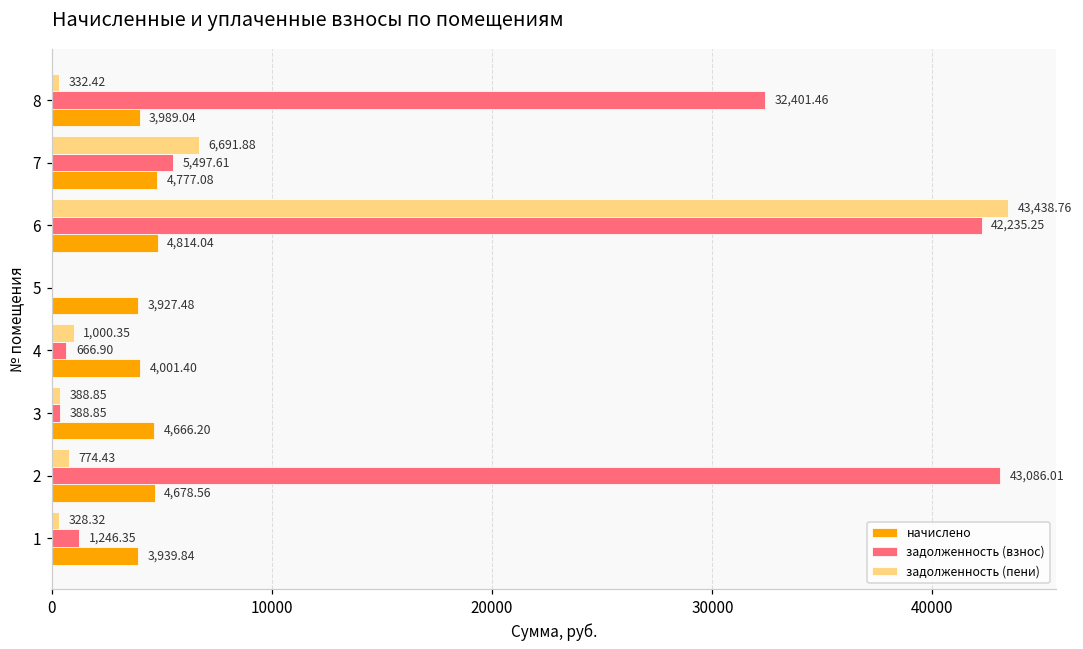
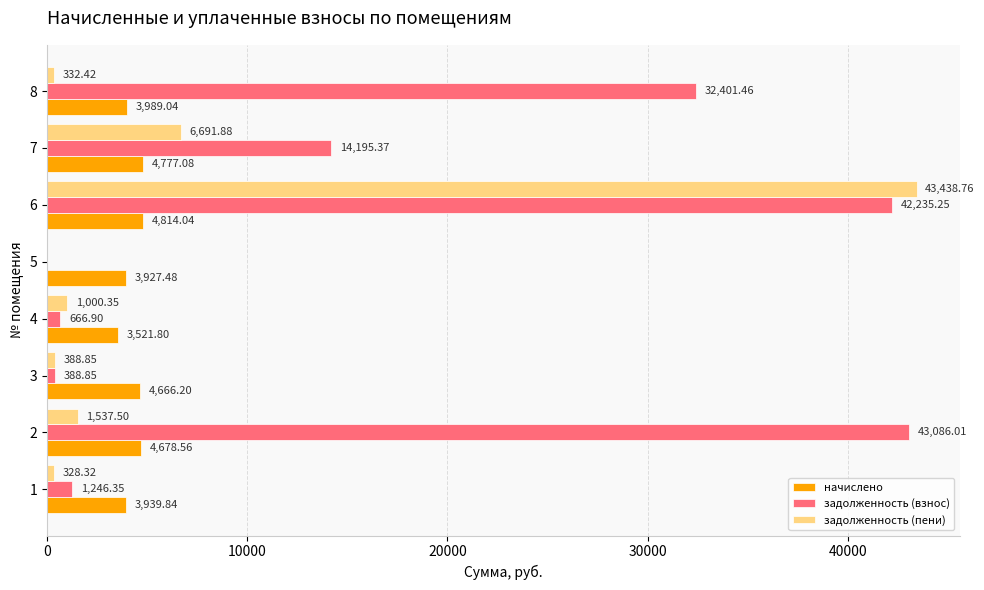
  {
    "начислено": {
      "8": "3,989.04",
      "7": "4,777.08",
      "6": "4,814.04",
      "5": "3,927.48",
-     "4": "4,001.40",
+     "4": "3,521.80",
      "3": "4,666.20",
      "2": "4,678.56",
      "1": "3,939.84"
    },
    "задолженность (взнос)": {
      "8": "32,401.46",
-     "7": "5,497.61",
+     "7": "14,195.37",
      "6": "42,235.25",
      "4": "666.90",
      "3": "388.85",
      "2": "43,086.01",
      "1": "1,246.35"
    },
    "задолженность (пени)": {
      "8": "332.42",
      "7": "6,691.88",
      "6": "43,438.76",
      "4": "1,000.35",
      "3": "388.85",
-     "2": "774.43",
+     "2": "1,537.50",
      "1": "328.32"
    }
  }
